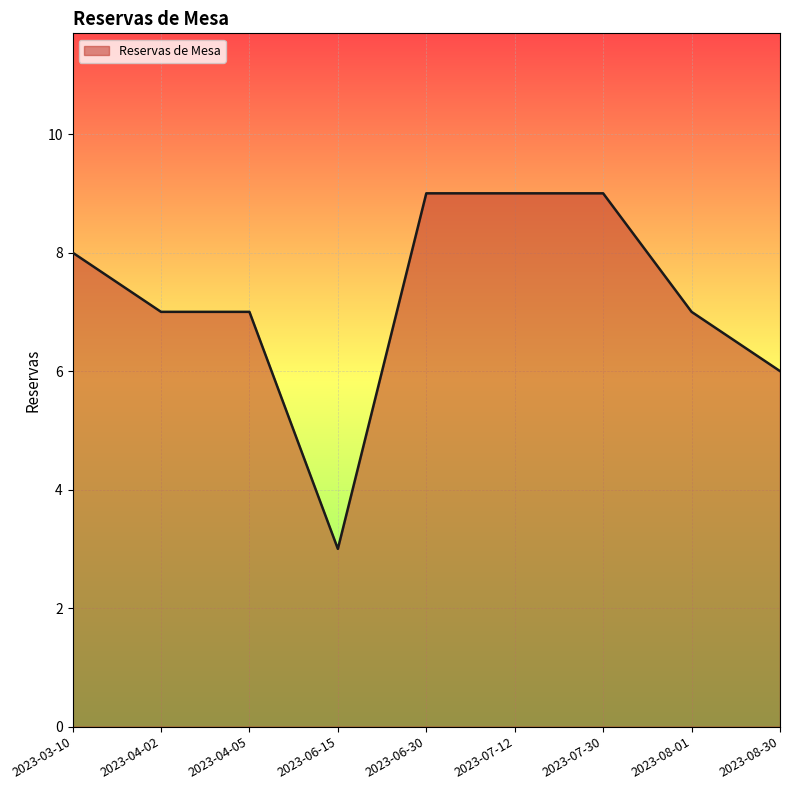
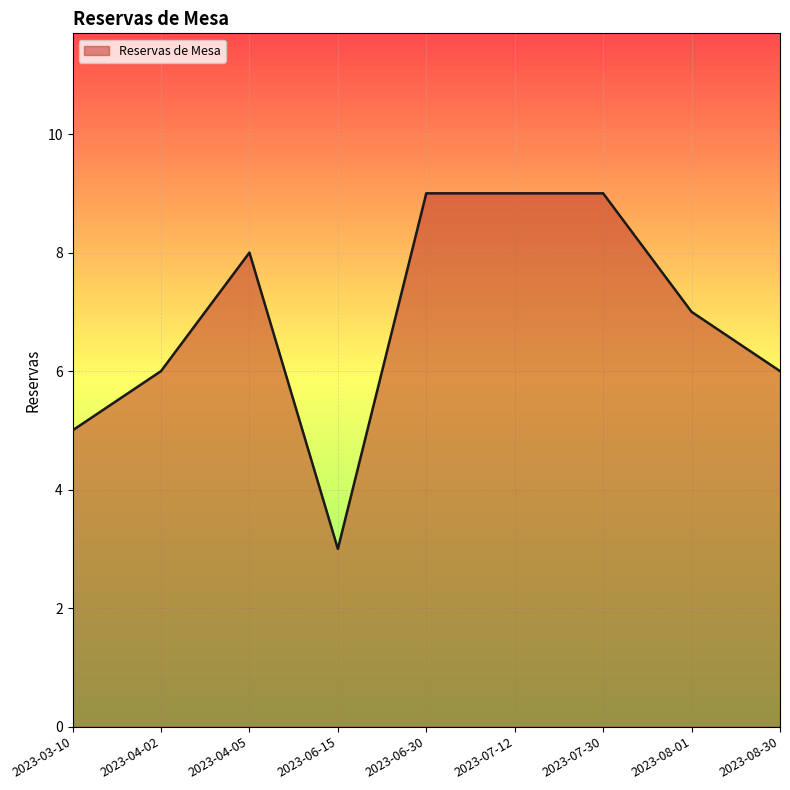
  {
-   "2023-03-10": 8,
-   "2023-04-02": 7,
-   "2023-04-05": 7,
+   "2023-03-10": 5,
+   "2023-04-02": 6,
+   "2023-04-05": 8,
    "2023-06-15": 3,
    "2023-06-30": 9,
    "2023-07-12": 9,
    "2023-07-30": 9,
    "2023-08-01": 7,
    "2023-08-30": 6
  }
